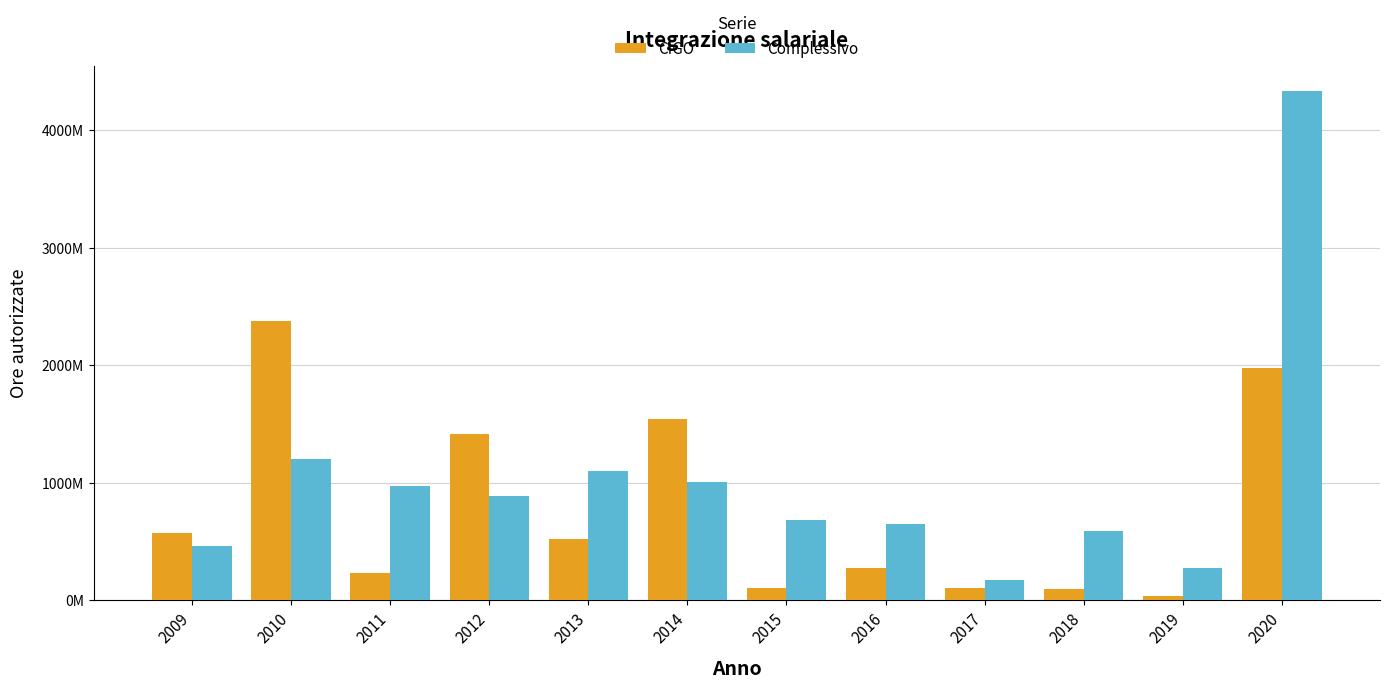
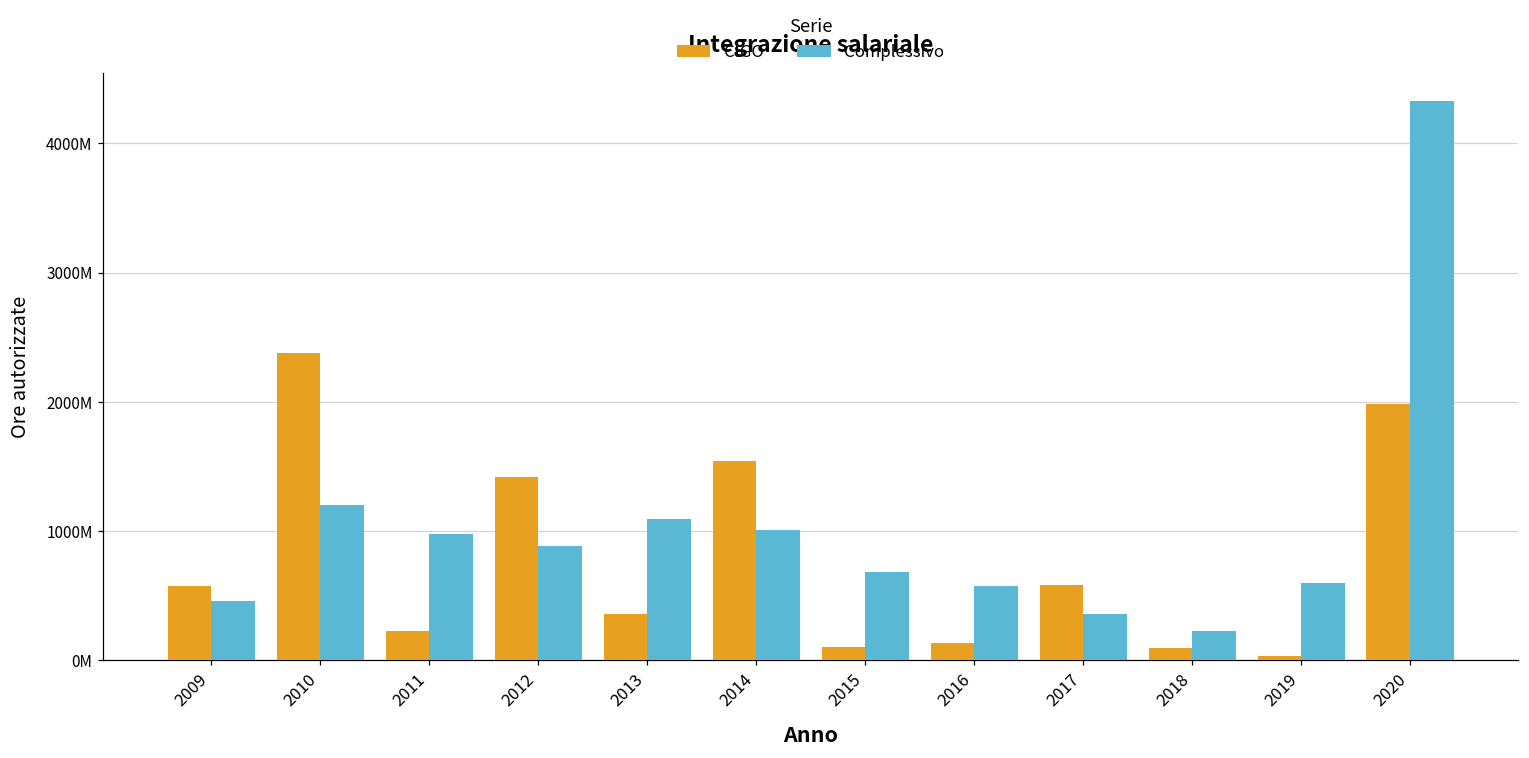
  {
    "CIGO": {
      "2009": 580000000,
      "2010": 2380000000,
      "2011": 230000000,
      "2012": 1420000000,
-     "2013": 520000000,
+     "2013": 360000000,
      "2014": 1540000000,
      "2015": 110000000,
-     "2016": 270000000,
-     "2017": 100000000,
+     "2016": 140000000,
+     "2017": 580000000,
      "2018": 100000000,
      "2019": 40000000,
      "2020": 1980000000
    },
    "Complessivo": {
      "2009": 460000000,
      "2010": 1200000000,
      "2011": 970000000,
      "2012": 890000000,
      "2013": 1100000000,
      "2014": 1010000000,
      "2015": 680000000,
-     "2016": 650000000,
-     "2017": 170000000,
-     "2018": 590000000,
-     "2019": 280000000,
+     "2016": 580000000,
+     "2017": 360000000,
+     "2018": 230000000,
+     "2019": 600000000,
      "2020": 4330000000
    }
  }
